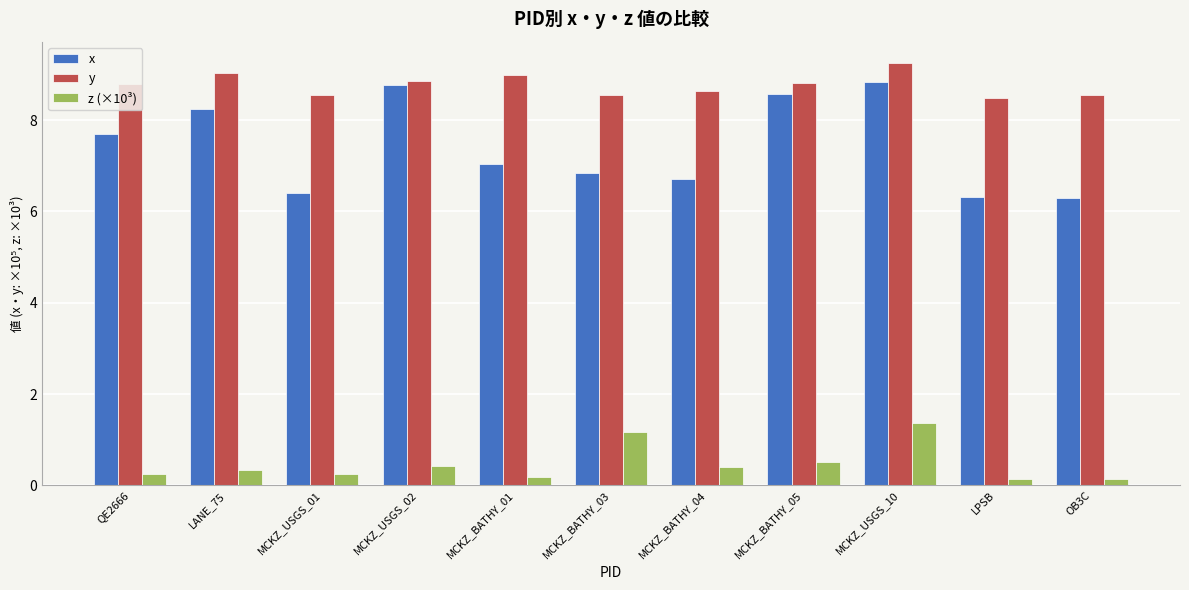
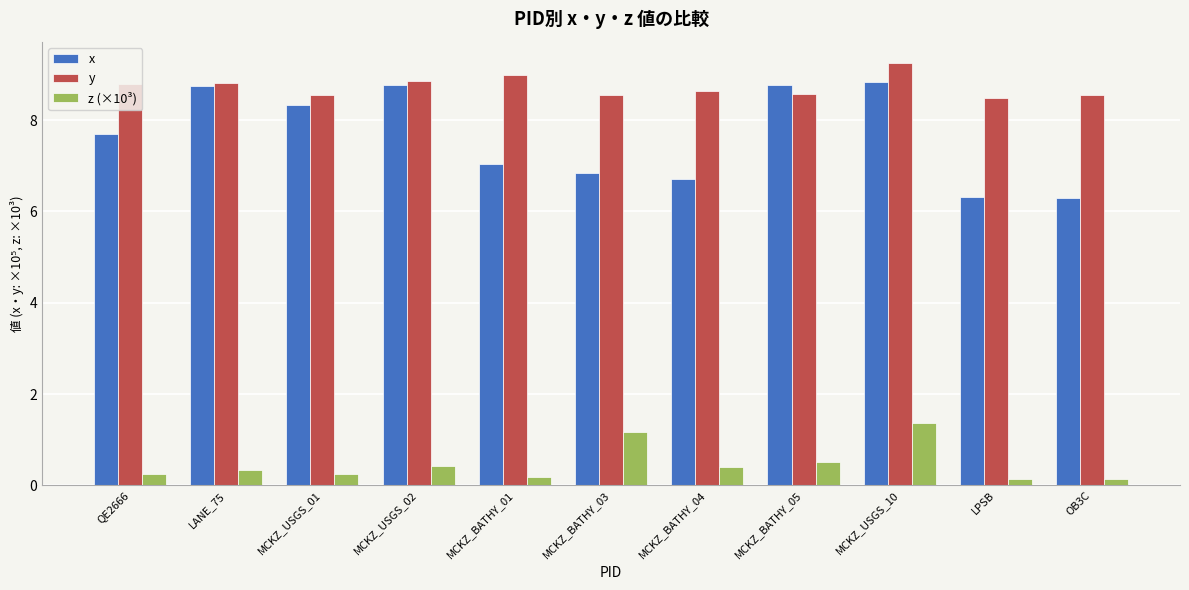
  {
    "x": {
      "QE2666": 7.7,
-     "LANE_75": 8.3,
-     "MCKZ_USGS_01": 6.4,
+     "LANE_75": 8.8,
+     "MCKZ_USGS_01": 8.3,
      "MCKZ_USGS_02": 8.8,
      "MCKZ_BATHY_01": 7.0,
      "MCKZ_BATHY_03": 6.8,
      "MCKZ_BATHY_04": 6.7,
-     "MCKZ_BATHY_05": 8.6,
+     "MCKZ_BATHY_05": 8.8,
      "MCKZ_USGS_10": 8.8,
      "LPSB": 6.3,
      "OB3C": 6.3
    },
    "y": {
-     "LANE_75": 9.0,
+     "LANE_75": 8.8,
      "MCKZ_USGS_01": 8.6,
      "MCKZ_USGS_02": 8.9,
      "MCKZ_BATHY_01": 9.0,
      "MCKZ_BATHY_03": 8.5,
      "MCKZ_BATHY_04": 8.6,
-     "MCKZ_BATHY_05": 8.8,
+     "MCKZ_BATHY_05": 8.6,
      "MCKZ_USGS_10": 9.3,
      "LPSB": 8.5,
      "OB3C": 8.5
    },
    "z (×10³)": {
      "QE2666": 0.2,
      "LANE_75": 0.3,
      "MCKZ_USGS_01": 0.2,
      "MCKZ_USGS_02": 0.4,
      "MCKZ_BATHY_01": 0.2,
      "MCKZ_BATHY_03": 1.2,
      "MCKZ_BATHY_04": 0.4,
      "MCKZ_BATHY_05": 0.5,
      "MCKZ_USGS_10": 1.4,
      "LPSB": 0.1,
      "OB3C": 0.1
    }
  }
